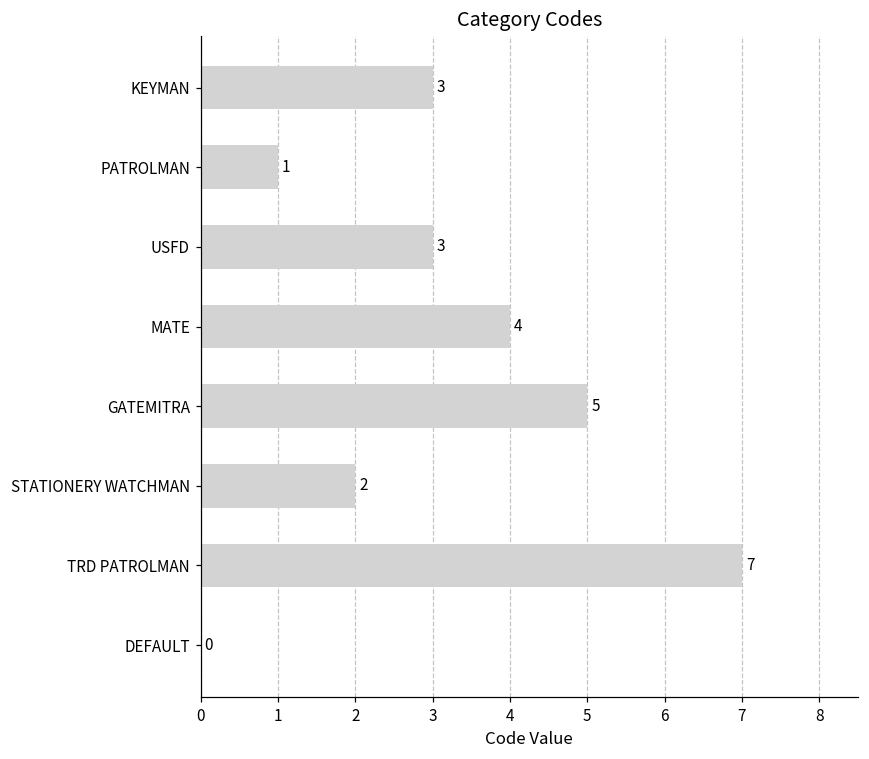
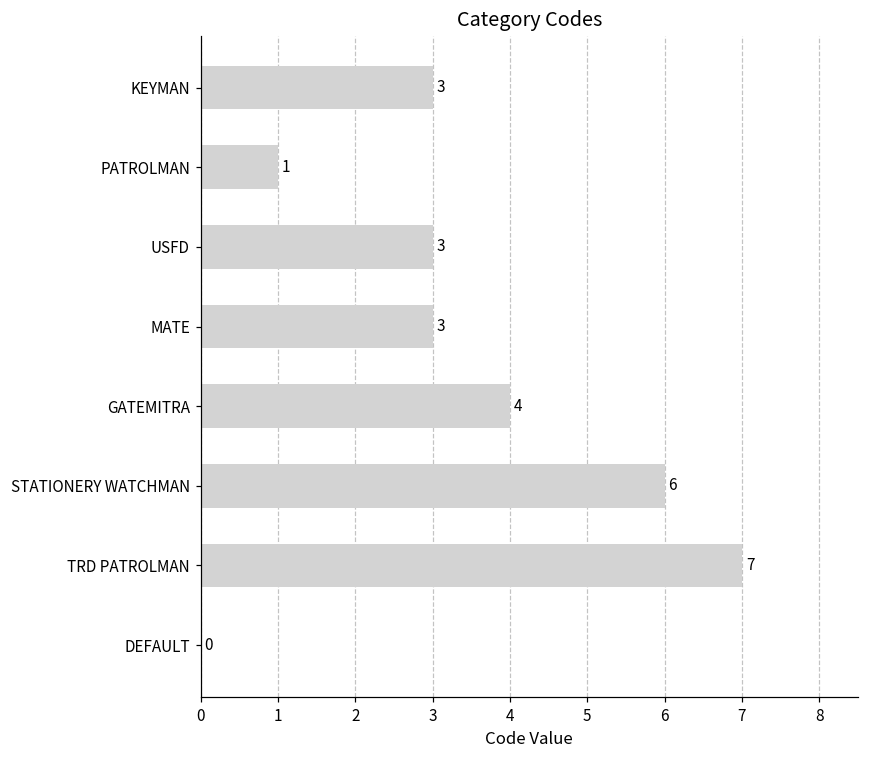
  {
    "KEYMAN": 3,
    "PATROLMAN": 1,
    "USFD": 3,
-   "MATE": 4,
-   "GATEMITRA": 5,
-   "STATIONERY WATCHMAN": 2,
+   "MATE": 3,
+   "GATEMITRA": 4,
+   "STATIONERY WATCHMAN": 6,
    "TRD PATROLMAN": 7,
    "DEFAULT": 0
  }
